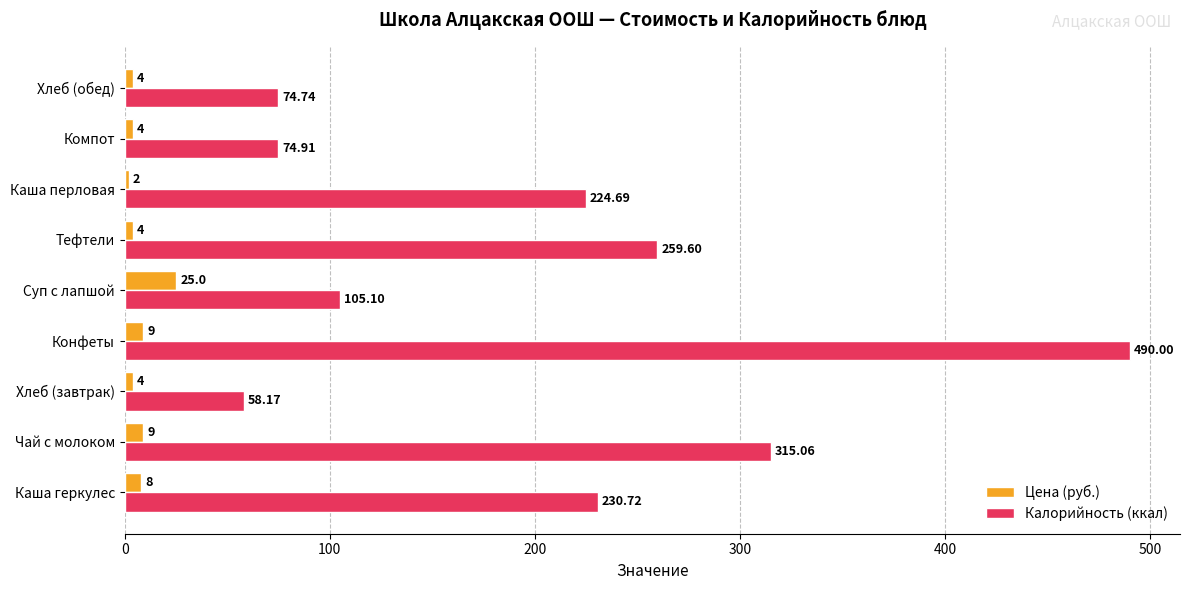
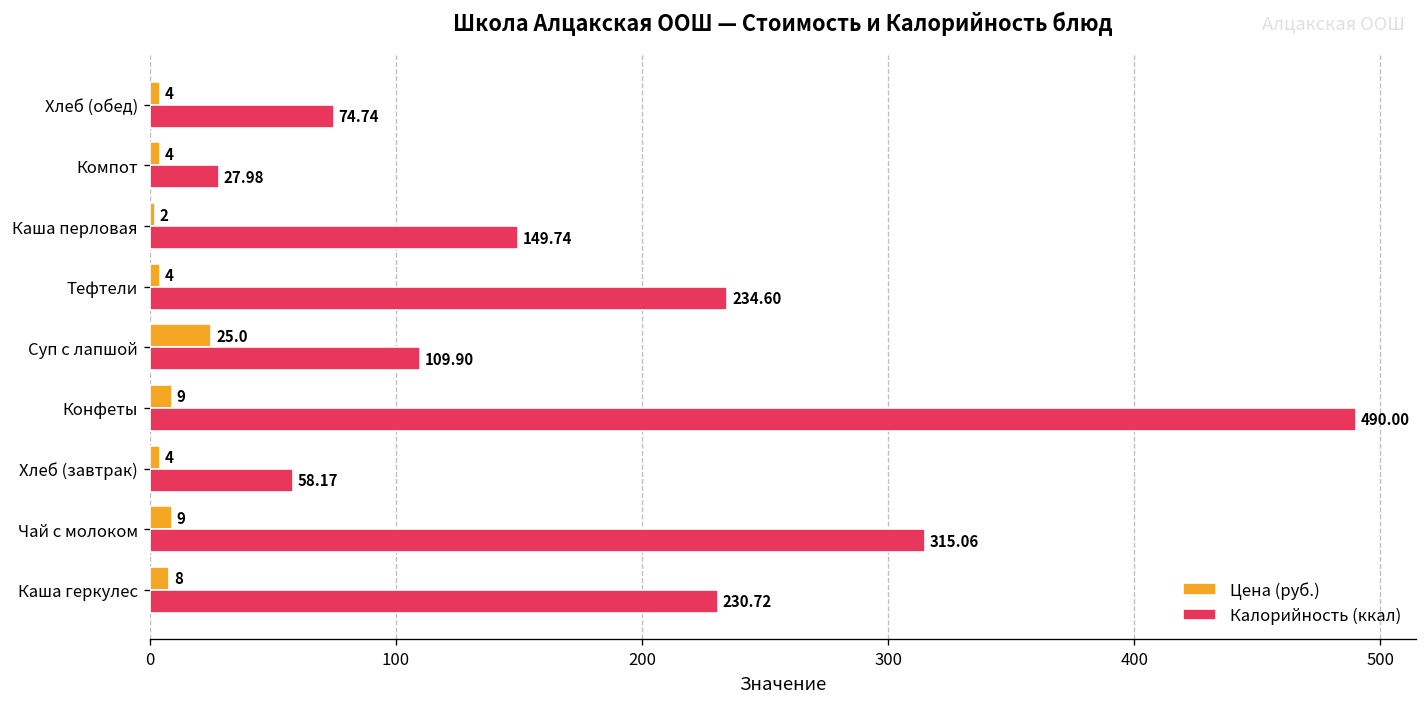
  {
    "Цена (руб.)": {
      "Хлеб (обед)": 4,
      "Компот": 4,
      "Каша перловая": 2,
      "Тефтели": 4,
      "Суп с лапшой": 25.0,
      "Конфеты": 9,
      "Хлеб (завтрак)": 4,
      "Чай с молоком": 9,
      "Каша геркулес": 8
    },
    "Калорийность (ккал)": {
      "Хлеб (обед)": 74.74,
-     "Компот": 74.91,
-     "Каша перловая": 224.69,
-     "Тефтели": 259.60,
-     "Суп с лапшой": 105.10,
+     "Компот": 27.98,
+     "Каша перловая": 149.74,
+     "Тефтели": 234.60,
+     "Суп с лапшой": 109.90,
      "Конфеты": 490.00,
      "Хлеб (завтрак)": 58.17,
      "Чай с молоком": 315.06,
      "Каша геркулес": 230.72
    }
  }
